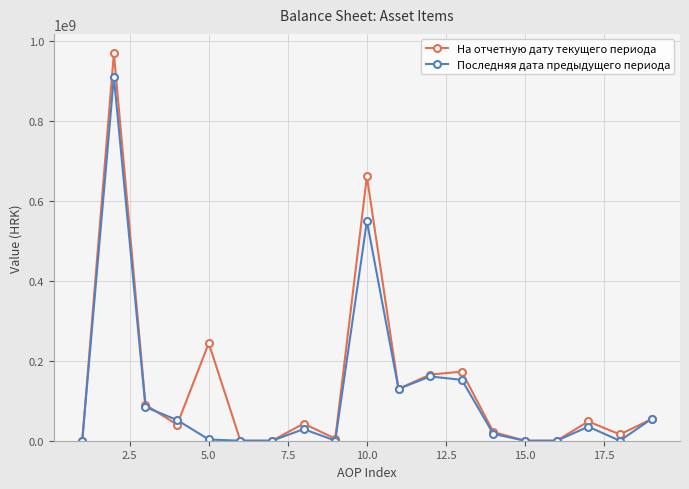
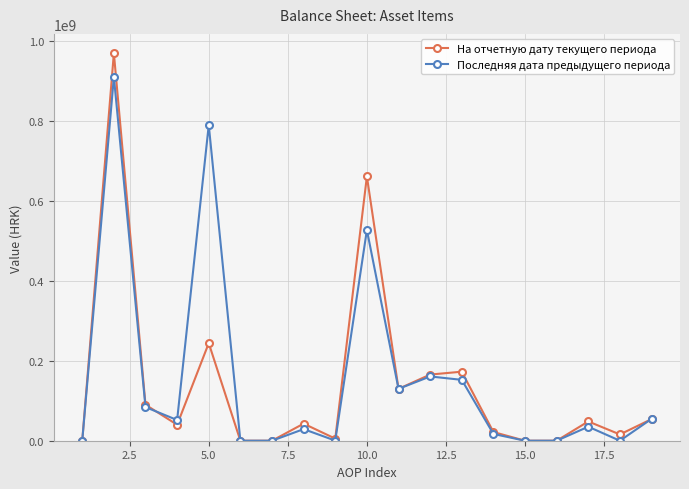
  {
    "На отчетную дату текущего периода": {
      "5.0": 240000000,
      "10.0": 660000000
    },
    "Последняя дата предыдущего периода": {
-     "5.0": 0,
-     "10.0": 550000000
+     "5.0": 790000000,
+     "10.0": 530000000
    }
  }
